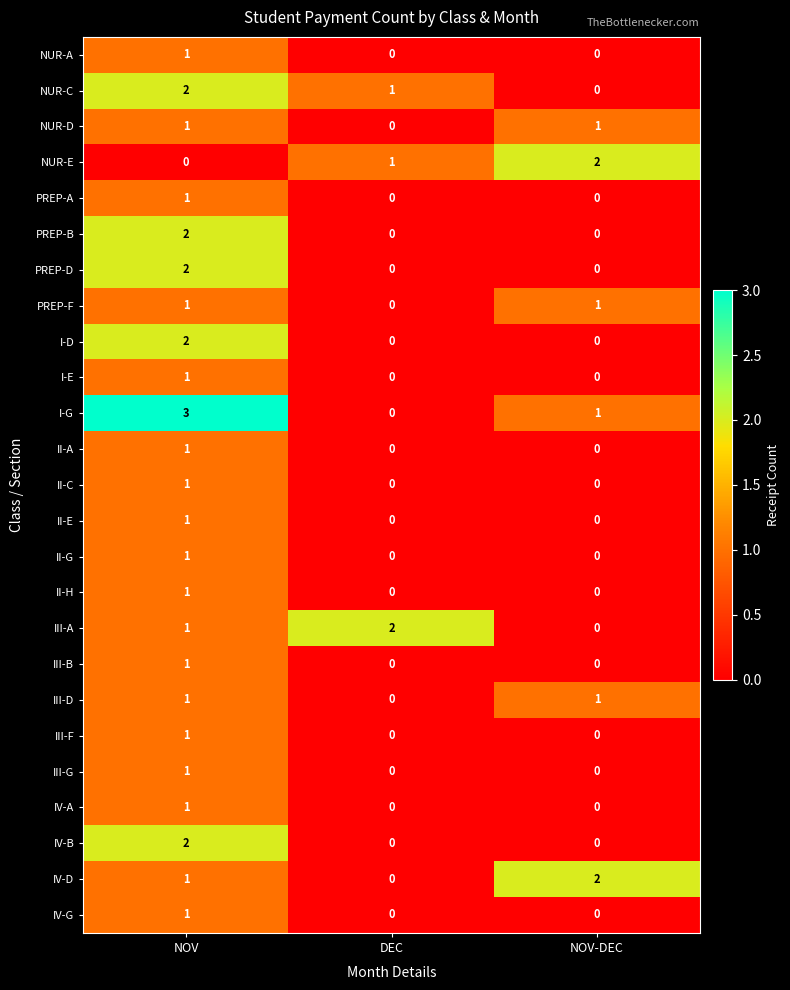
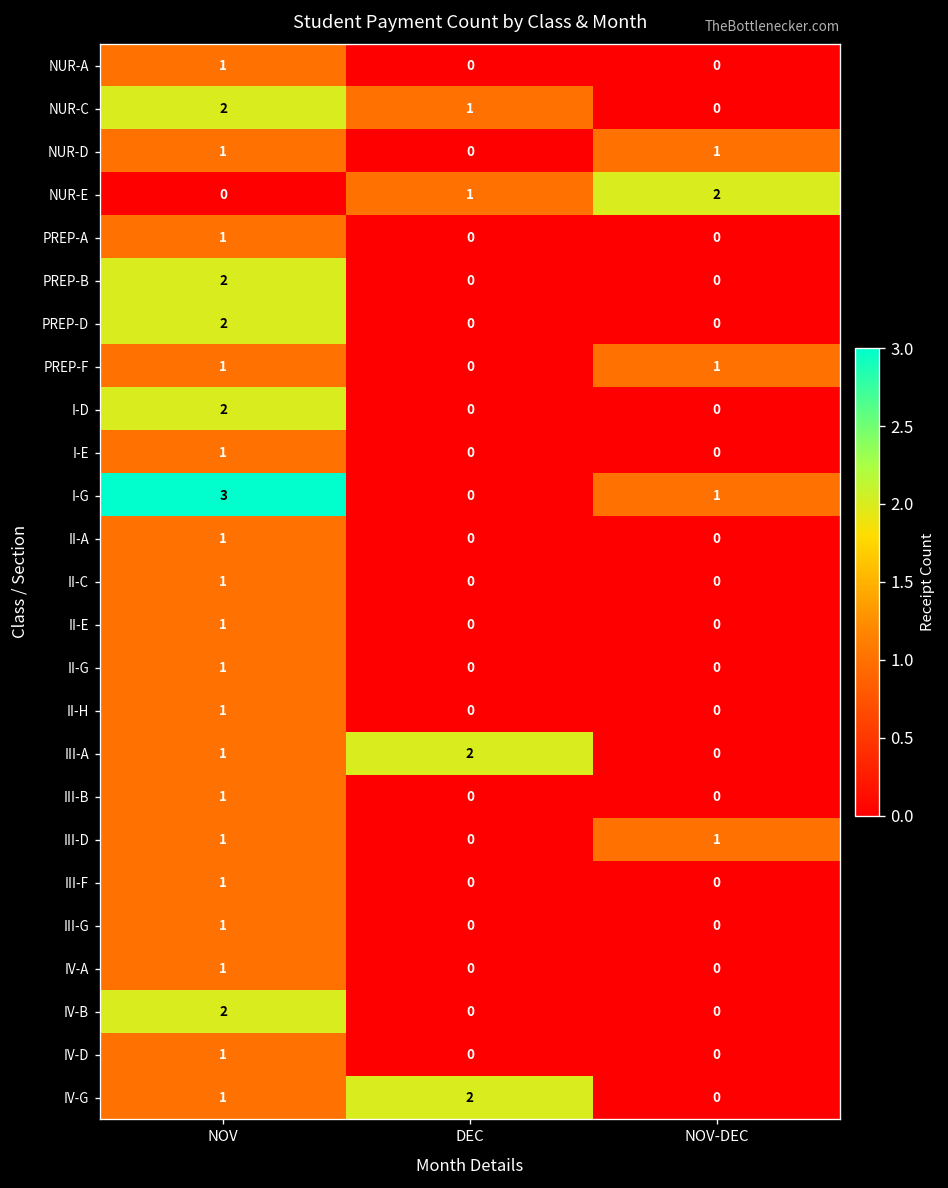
  {
    "NUR-A": {
      "NOV": 1,
      "DEC": 0,
      "NOV-DEC": 0
    },
    "NUR-C": {
      "NOV": 2,
      "DEC": 1,
      "NOV-DEC": 0
    },
    "NUR-D": {
      "NOV": 1,
      "DEC": 0,
      "NOV-DEC": 1
    },
    "NUR-E": {
      "NOV": 0,
      "DEC": 1,
      "NOV-DEC": 2
    },
    "PREP-A": {
      "NOV": 1,
      "DEC": 0,
      "NOV-DEC": 0
    },
    "PREP-B": {
      "NOV": 2,
      "DEC": 0,
      "NOV-DEC": 0
    },
    "PREP-D": {
      "NOV": 2,
      "DEC": 0,
      "NOV-DEC": 0
    },
    "PREP-F": {
      "NOV": 1,
      "DEC": 0,
      "NOV-DEC": 1
    },
    "I-D": {
      "NOV": 2,
      "DEC": 0,
      "NOV-DEC": 0
    },
    "I-E": {
      "NOV": 1,
      "DEC": 0,
      "NOV-DEC": 0
    },
    "I-G": {
      "NOV": 3,
      "DEC": 0,
      "NOV-DEC": 1
    },
    "II-A": {
      "NOV": 1,
      "DEC": 0,
      "NOV-DEC": 0
    },
    "II-C": {
      "NOV": 1,
      "DEC": 0,
      "NOV-DEC": 0
    },
    "II-E": {
      "NOV": 1,
      "DEC": 0,
      "NOV-DEC": 0
    },
    "II-G": {
      "NOV": 1,
      "DEC": 0,
      "NOV-DEC": 0
    },
    "II-H": {
      "NOV": 1,
      "DEC": 0,
      "NOV-DEC": 0
    },
    "III-A": {
      "NOV": 1,
      "DEC": 2,
      "NOV-DEC": 0
    },
    "III-B": {
      "NOV": 1,
      "DEC": 0,
      "NOV-DEC": 0
    },
    "III-D": {
      "NOV": 1,
      "DEC": 0,
      "NOV-DEC": 1
    },
    "III-F": {
      "NOV": 1,
      "DEC": 0,
      "NOV-DEC": 0
    },
    "III-G": {
      "NOV": 1,
      "DEC": 0,
      "NOV-DEC": 0
    },
    "IV-A": {
      "NOV": 1,
      "DEC": 0,
      "NOV-DEC": 0
    },
    "IV-B": {
      "NOV": 2,
      "DEC": 0,
      "NOV-DEC": 0
    },
    "IV-D": {
      "NOV": 1,
      "DEC": 0,
-     "NOV-DEC": 2
+     "NOV-DEC": 0
    },
    "IV-G": {
      "NOV": 1,
-     "DEC": 0,
+     "DEC": 2,
      "NOV-DEC": 0
    }
  }
